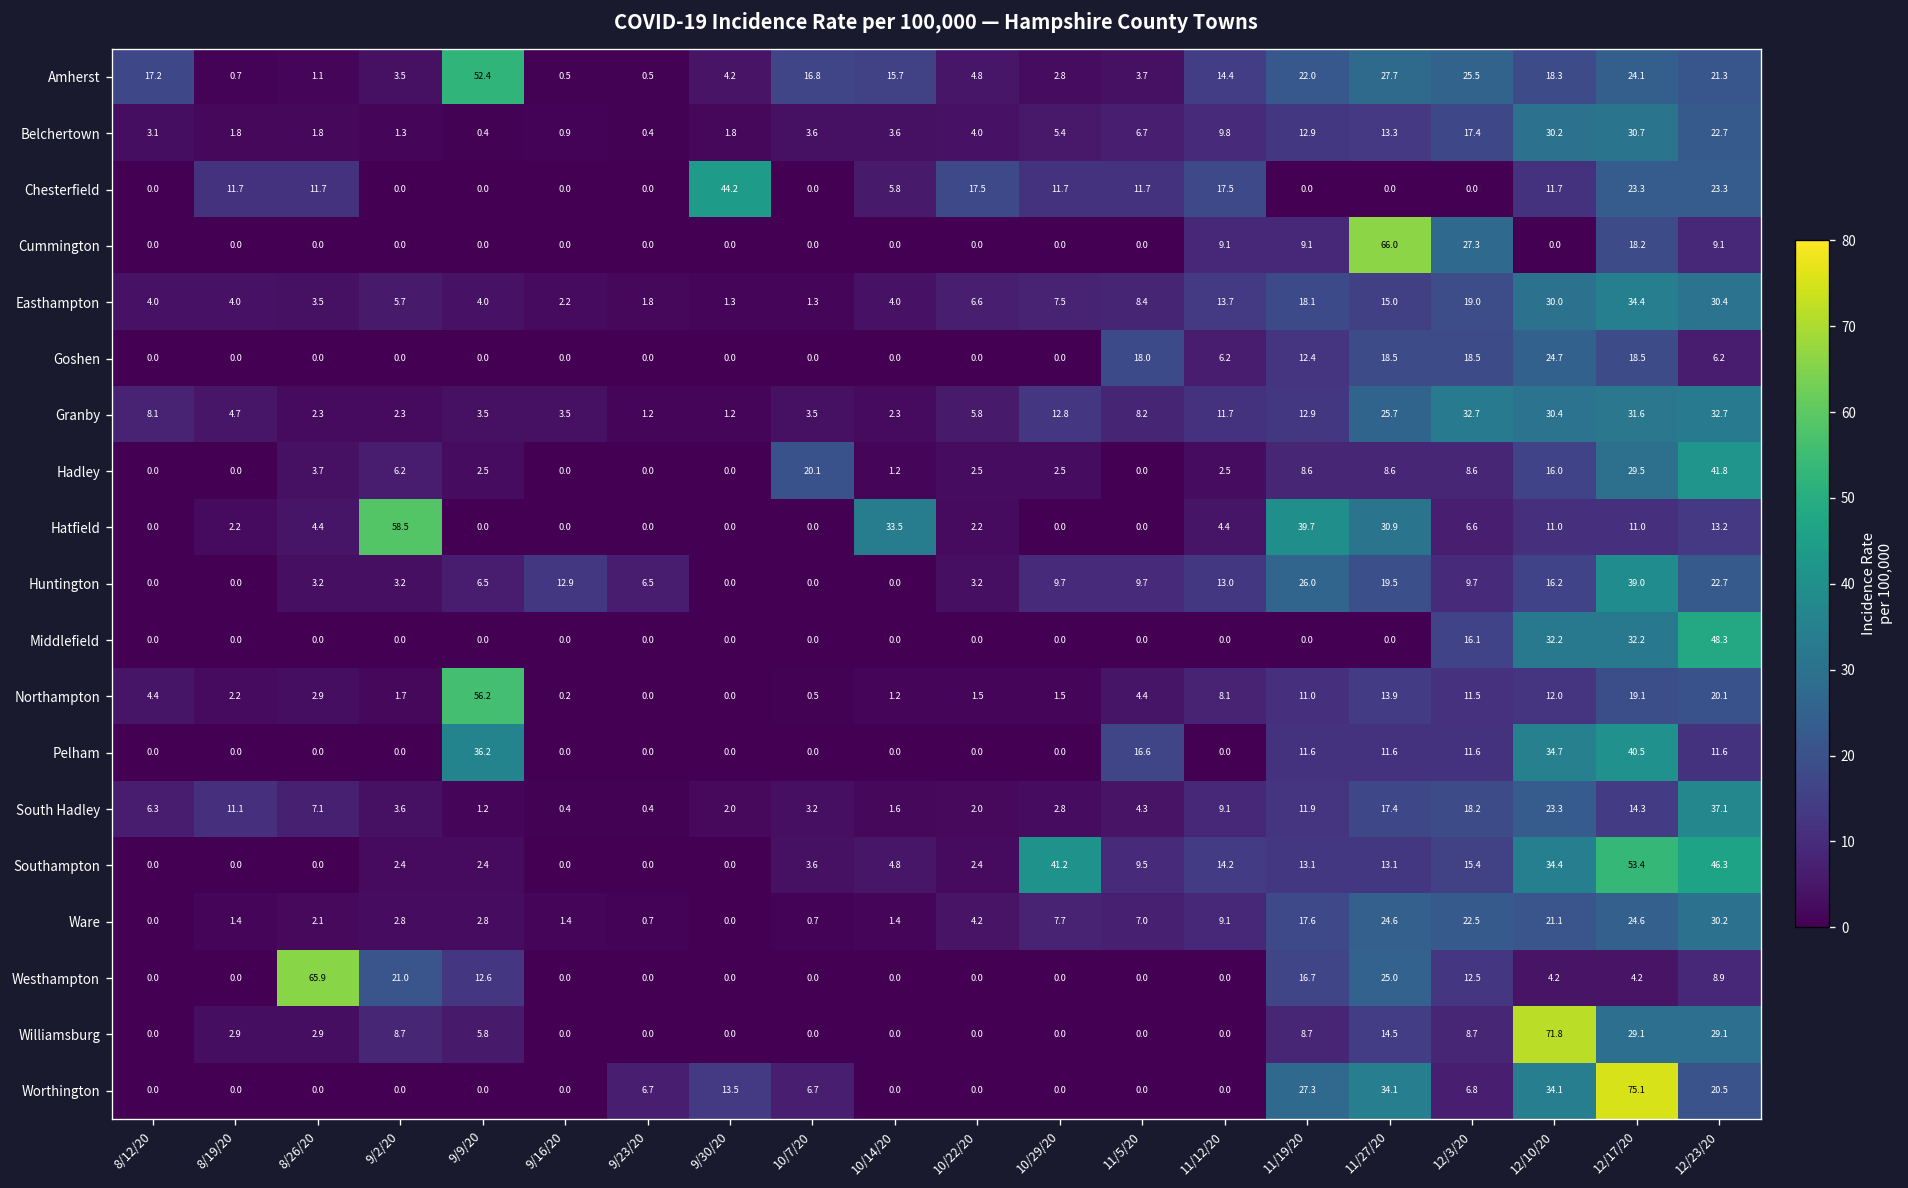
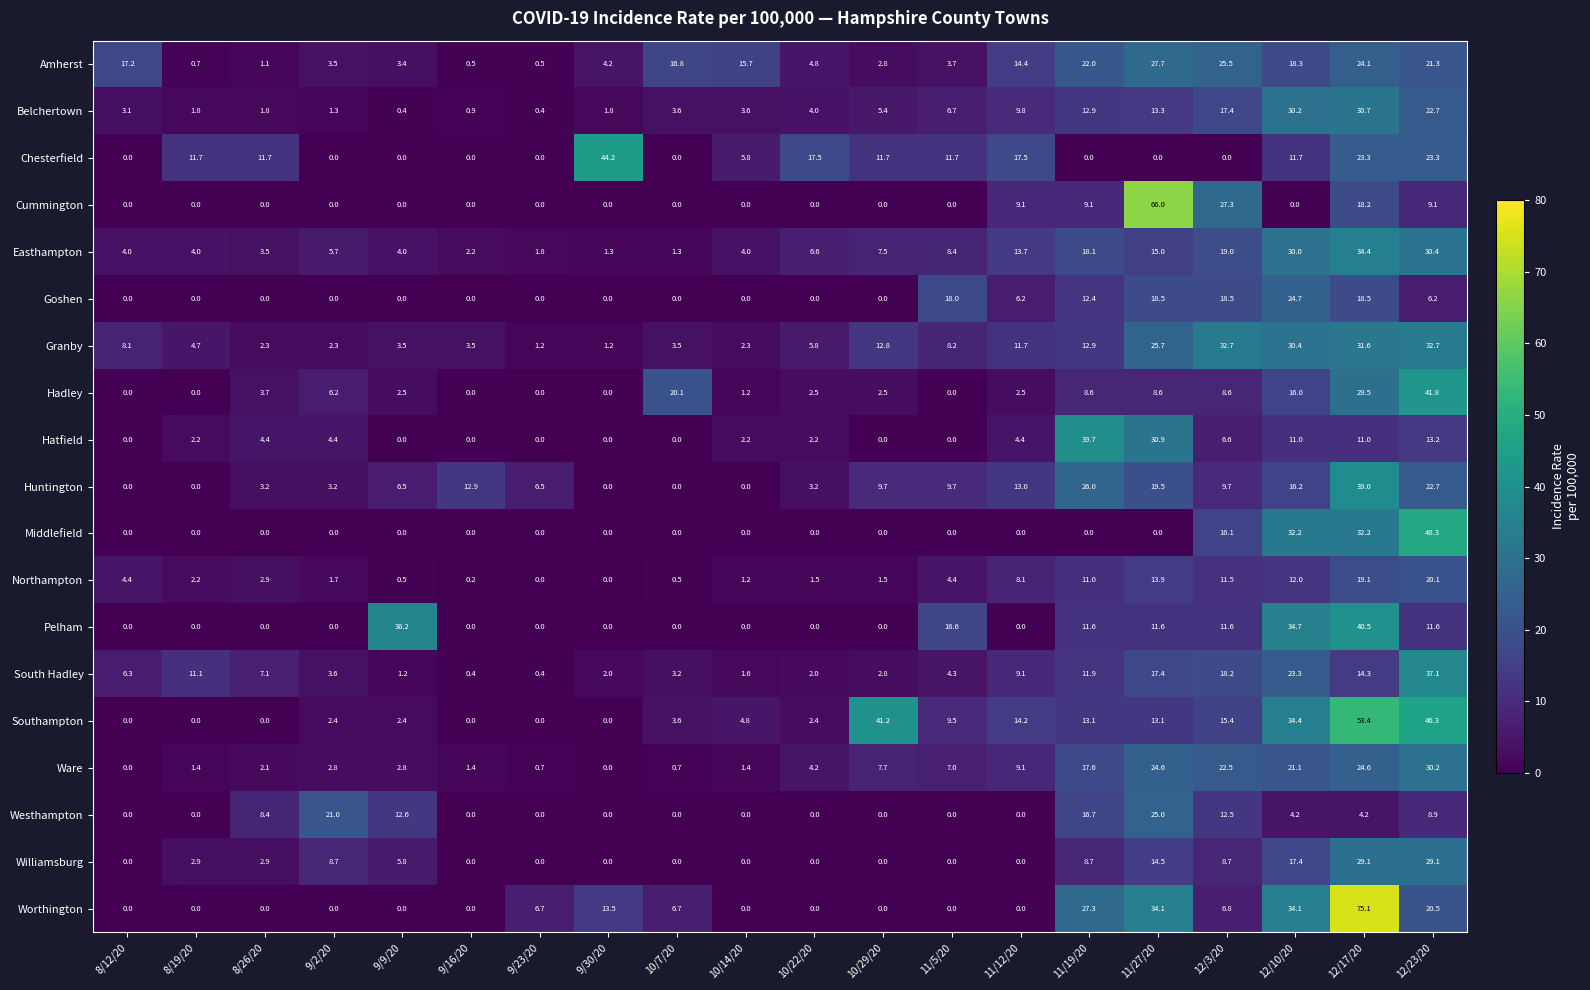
  {
    "Amherst": {
      "8/12/20": 17.2,
      "8/19/20": 0.7,
      "8/26/20": 1.1,
      "9/2/20": 3.5,
-     "9/9/20": 52.4,
+     "9/9/20": 3.4,
      "9/16/20": 0.5,
      "9/23/20": 0.5,
      "9/30/20": 4.2,
      "10/7/20": 16.8,
      "10/14/20": 15.7,
      "10/22/20": 4.8,
      "10/29/20": 2.8,
      "11/5/20": 3.7,
      "11/12/20": 14.4,
      "11/19/20": 22.0,
      "11/27/20": 27.7,
      "12/3/20": 25.5,
      "12/10/20": 18.3,
      "12/17/20": 24.1,
      "12/23/20": 21.3
    },
    "Hatfield": {
      "8/12/20": 0.0,
      "8/19/20": 2.2,
      "8/26/20": 4.4,
-     "9/2/20": 58.5,
+     "9/2/20": 4.4,
      "9/9/20": 0.0,
      "9/16/20": 0.0,
      "9/23/20": 0.0,
      "9/30/20": 0.0,
      "10/7/20": 0.0,
-     "10/14/20": 33.5,
+     "10/14/20": 2.2,
      "10/22/20": 2.2,
      "10/29/20": 0.0,
      "11/5/20": 0.0,
      "11/12/20": 4.4,
      "11/19/20": 39.7,
      "11/27/20": 30.9,
      "12/3/20": 6.6,
      "12/10/20": 11.0,
      "12/17/20": 11.0,
      "12/23/20": 13.2
    },
    "Northampton": {
      "8/12/20": 4.4,
      "8/19/20": 2.2,
      "8/26/20": 2.9,
      "9/2/20": 1.7,
-     "9/9/20": 56.2,
+     "9/9/20": 0.5,
      "9/16/20": 0.2,
      "9/23/20": 0.0,
      "9/30/20": 0.0,
      "10/7/20": 0.5,
      "10/14/20": 1.2,
      "10/22/20": 1.5,
      "10/29/20": 1.5,
      "11/5/20": 4.4,
      "11/12/20": 8.1,
      "11/19/20": 11.0,
      "11/27/20": 13.9,
      "12/3/20": 11.5,
      "12/10/20": 12.0,
      "12/17/20": 19.1,
      "12/23/20": 20.1
    },
    "Westhampton": {
      "8/12/20": 0.0,
      "8/19/20": 0.0,
-     "8/26/20": 65.9,
+     "8/26/20": 8.4,
      "9/2/20": 21.0,
      "9/9/20": 12.6,
      "9/16/20": 0.0,
      "9/23/20": 0.0,
      "9/30/20": 0.0,
      "10/7/20": 0.0,
      "10/14/20": 0.0,
      "10/22/20": 0.0,
      "10/29/20": 0.0,
      "11/5/20": 0.0,
      "11/12/20": 0.0,
      "11/19/20": 16.7,
      "11/27/20": 25.0,
      "12/3/20": 12.5,
      "12/10/20": 4.2,
      "12/17/20": 4.2,
      "12/23/20": 8.9
    },
    "Williamsburg": {
      "8/12/20": 0.0,
      "8/19/20": 2.9,
      "8/26/20": 2.9,
      "9/2/20": 8.7,
      "9/9/20": 5.8,
      "9/16/20": 0.0,
      "9/23/20": 0.0,
      "9/30/20": 0.0,
      "10/7/20": 0.0,
      "10/14/20": 0.0,
      "10/22/20": 0.0,
      "10/29/20": 0.0,
      "11/5/20": 0.0,
      "11/12/20": 0.0,
      "11/19/20": 8.7,
      "11/27/20": 14.5,
      "12/3/20": 8.7,
-     "12/10/20": 71.8,
+     "12/10/20": 17.4,
      "12/17/20": 29.1,
      "12/23/20": 29.1
    }
  }
